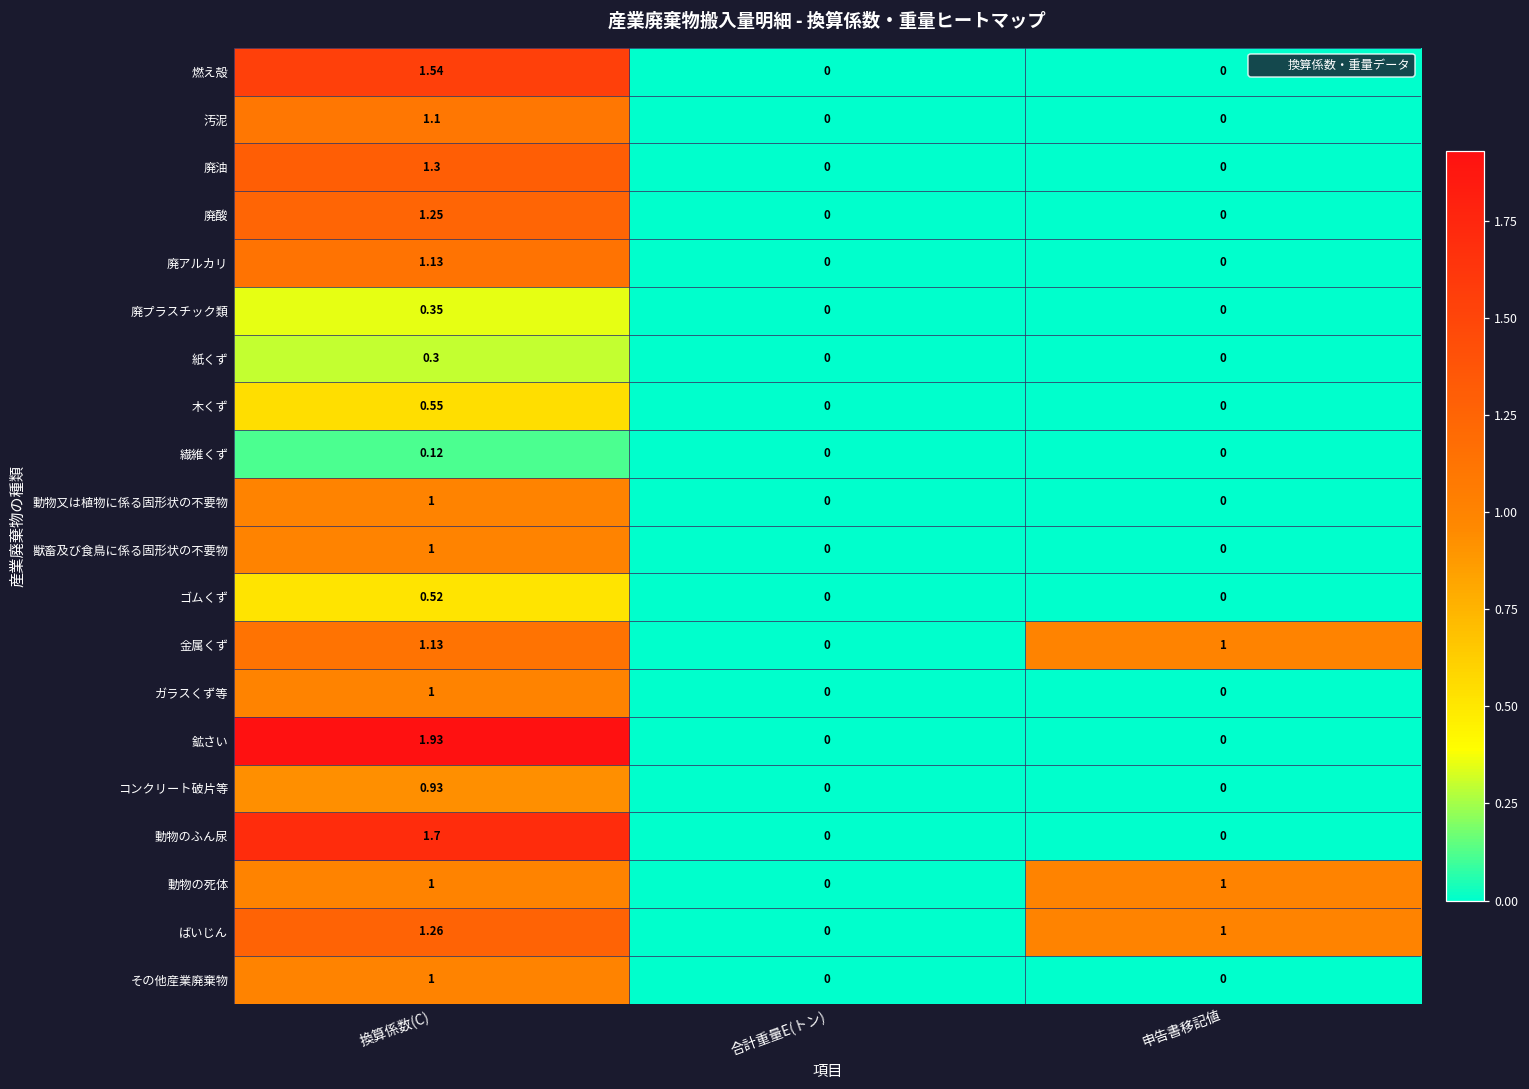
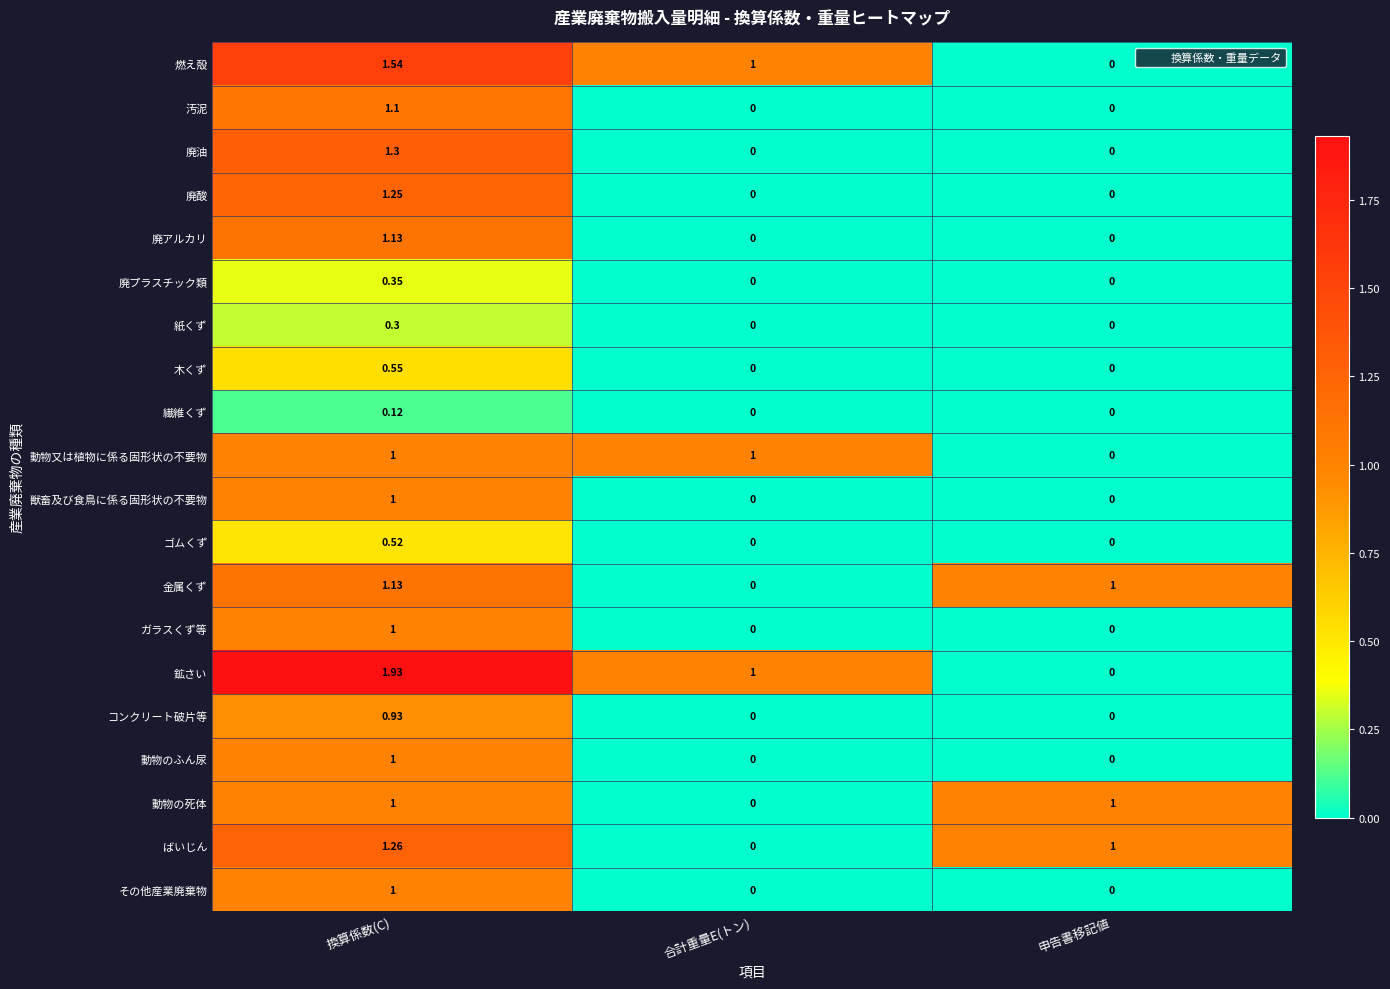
  {
    "燃え殻": {
      "換算係数(C)": 1.54,
-     "合計重量E(トン)": 0,
+     "合計重量E(トン)": 1,
      "申告書移記値": 0
    },
    "汚泥": {
      "換算係数(C)": 1.1,
      "合計重量E(トン)": 0,
      "申告書移記値": 0
    },
    "廃油": {
      "換算係数(C)": 1.3,
      "合計重量E(トン)": 0,
      "申告書移記値": 0
    },
    "廃酸": {
      "換算係数(C)": 1.25,
      "合計重量E(トン)": 0,
      "申告書移記値": 0
    },
    "廃アルカリ": {
      "換算係数(C)": 1.13,
      "合計重量E(トン)": 0,
      "申告書移記値": 0
    },
    "廃プラスチック類": {
      "換算係数(C)": 0.35,
      "合計重量E(トン)": 0,
      "申告書移記値": 0
    },
    "紙くず": {
      "換算係数(C)": 0.3,
      "合計重量E(トン)": 0,
      "申告書移記値": 0
    },
    "木くず": {
      "換算係数(C)": 0.55,
      "合計重量E(トン)": 0,
      "申告書移記値": 0
    },
    "繊維くず": {
      "換算係数(C)": 0.12,
      "合計重量E(トン)": 0,
      "申告書移記値": 0
    },
    "動物又は植物に係る固形状の不要物": {
      "換算係数(C)": 1,
-     "合計重量E(トン)": 0,
+     "合計重量E(トン)": 1,
      "申告書移記値": 0
    },
    "獣畜及び食鳥に係る固形状の不要物": {
      "換算係数(C)": 1,
      "合計重量E(トン)": 0,
      "申告書移記値": 0
    },
    "ゴムくず": {
      "換算係数(C)": 0.52,
      "合計重量E(トン)": 0,
      "申告書移記値": 0
    },
    "金属くず": {
      "換算係数(C)": 1.13,
      "合計重量E(トン)": 0,
      "申告書移記値": 1
    },
    "ガラスくず等": {
      "換算係数(C)": 1,
      "合計重量E(トン)": 0,
      "申告書移記値": 0
    },
    "鉱さい": {
      "換算係数(C)": 1.93,
-     "合計重量E(トン)": 0,
+     "合計重量E(トン)": 1,
      "申告書移記値": 0
    },
    "コンクリート破片等": {
      "換算係数(C)": 0.93,
      "合計重量E(トン)": 0,
      "申告書移記値": 0
    },
    "動物のふん尿": {
-     "換算係数(C)": 1.7,
+     "換算係数(C)": 1,
      "合計重量E(トン)": 0,
      "申告書移記値": 0
    },
    "動物の死体": {
      "換算係数(C)": 1,
      "合計重量E(トン)": 0,
      "申告書移記値": 1
    },
    "ばいじん": {
      "換算係数(C)": 1.26,
      "合計重量E(トン)": 0,
      "申告書移記値": 1
    },
    "その他産業廃棄物": {
      "換算係数(C)": 1,
      "合計重量E(トン)": 0,
      "申告書移記値": 0
    }
  }
